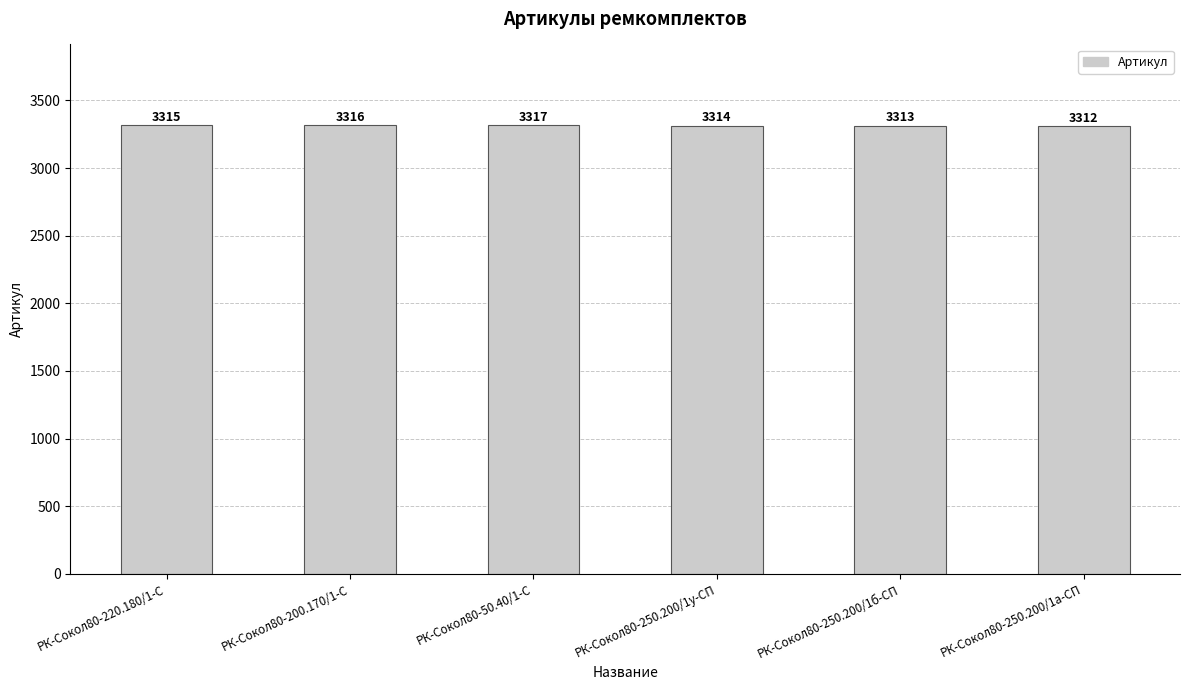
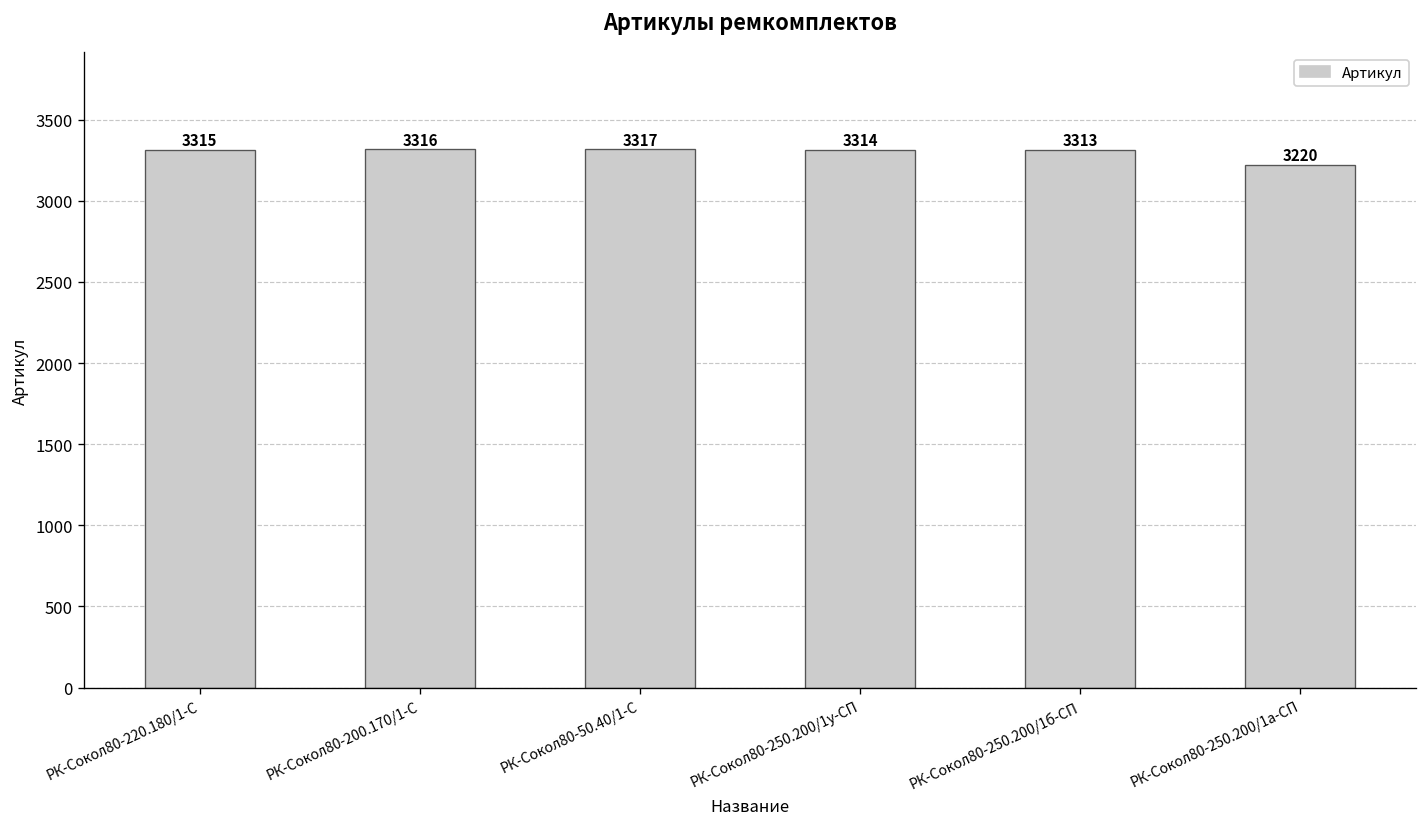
  {
    "РК-Сокол80-220.180/1-С": 3315,
    "РК-Сокол80-200.170/1-С": 3316,
    "РК-Сокол80-50.40/1-С": 3317,
    "РК-Сокол80-250.200/1у-СП": 3314,
    "РК-Сокол80-250.200/1б-СП": 3313,
-   "РК-Сокол80-250.200/1а-СП": 3312
+   "РК-Сокол80-250.200/1а-СП": 3220
  }
